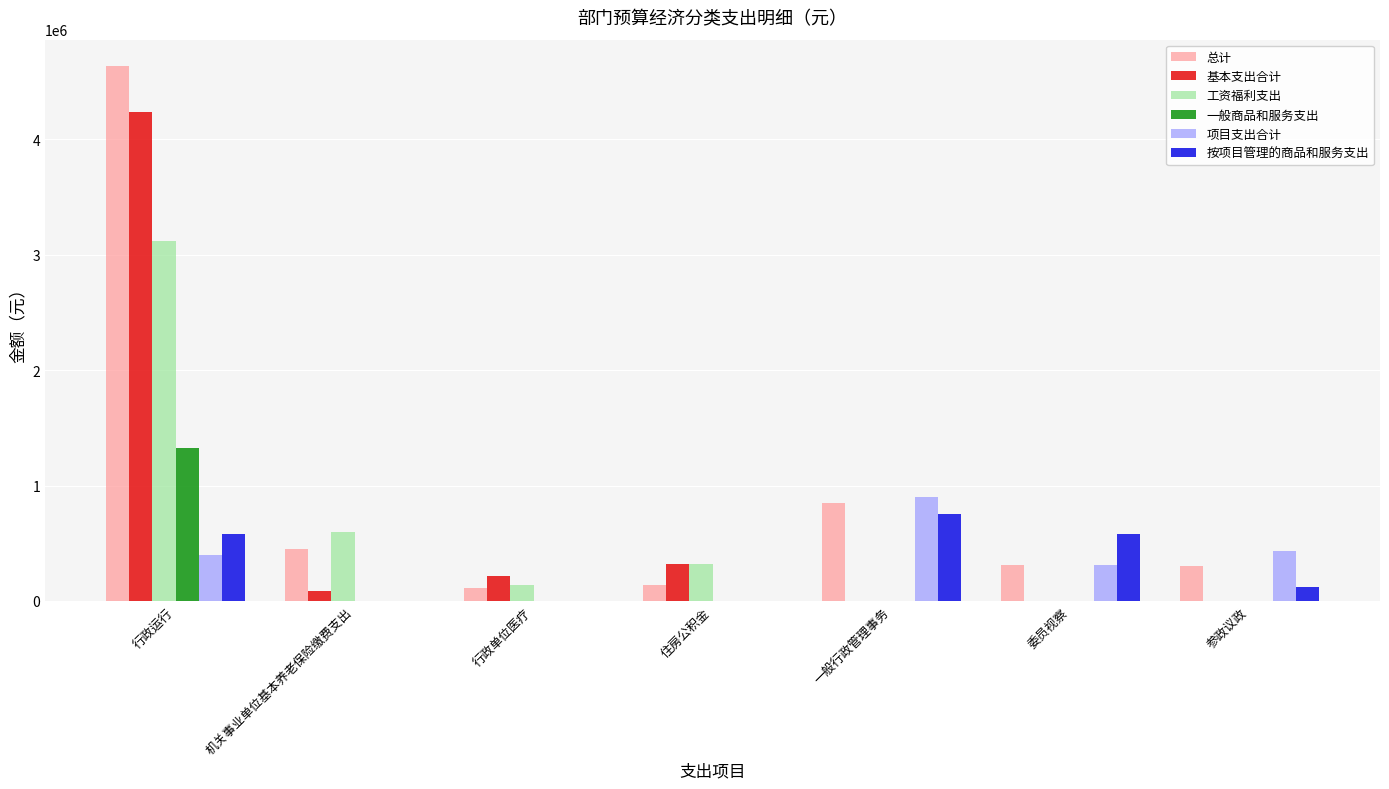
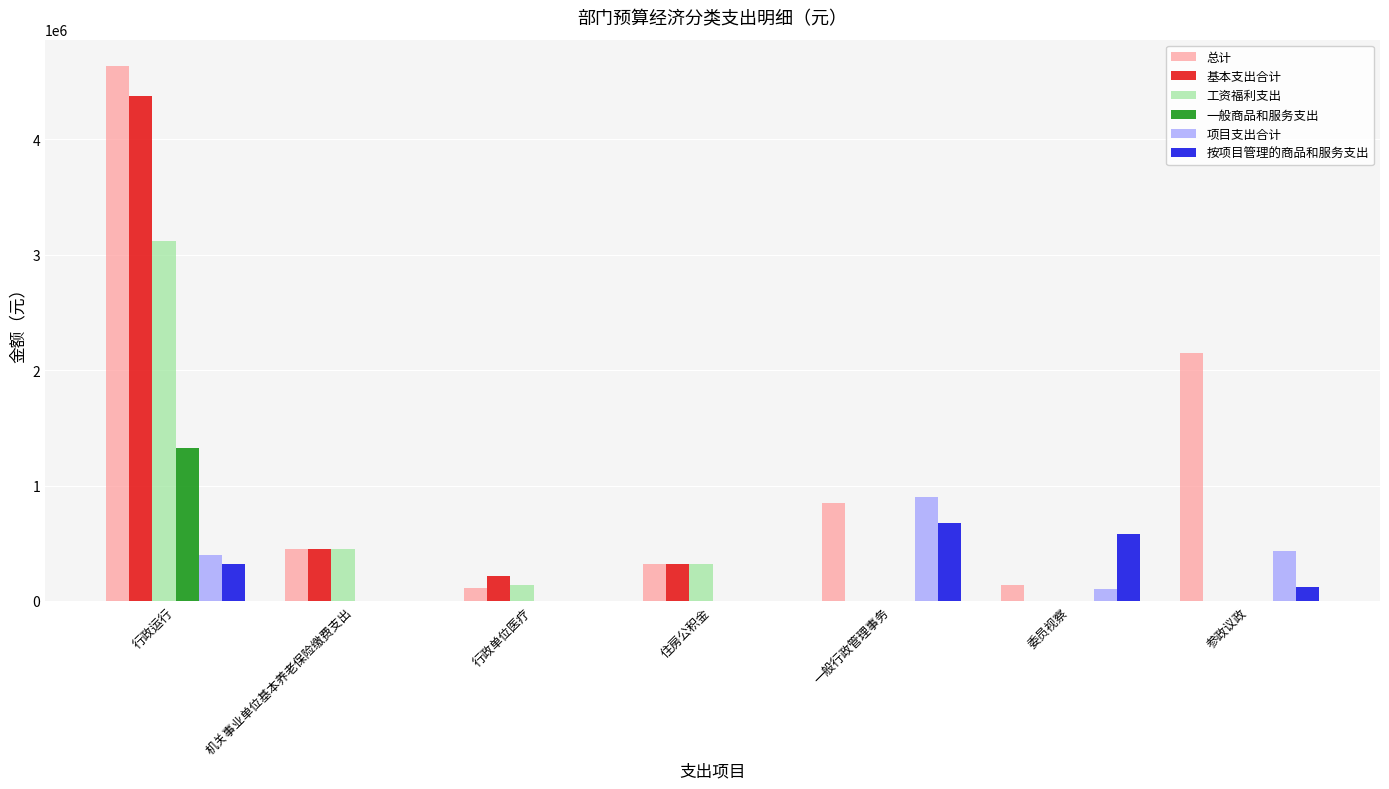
  {
    "总计": {
      "行政运行": 4630000,
      "机关事业单位基本养老保险缴费支出": 450000,
      "行政单位医疗": 110000,
-     "住房公积金": 140000,
+     "住房公积金": 320000,
      "一般行政管理事务": 850000,
-     "委员视察": 310000,
-     "参政议政": 310000
+     "委员视察": 140000,
+     "参政议政": 2150000
    },
    "基本支出合计": {
-     "行政运行": 4230000,
-     "机关事业单位基本养老保险缴费支出": 90000,
+     "行政运行": 4380000,
+     "机关事业单位基本养老保险缴费支出": 450000,
      "行政单位医疗": 220000,
      "住房公积金": 320000,
      "一般行政管理事务": 0,
      "委员视察": 0,
      "参政议政": 0
    },
    "工资福利支出": {
      "行政运行": 3120000,
-     "机关事业单位基本养老保险缴费支出": 600000,
+     "机关事业单位基本养老保险缴费支出": 450000,
      "行政单位医疗": 140000,
      "住房公积金": 320000,
      "一般行政管理事务": 0,
      "委员视察": 0,
      "参政议政": 0
    },
    "一般商品和服务支出": {
      "行政运行": 1320000,
      "机关事业单位基本养老保险缴费支出": 0,
      "行政单位医疗": 0,
      "住房公积金": 0,
      "一般行政管理事务": 0,
      "委员视察": 0,
      "参政议政": 0
    },
    "项目支出合计": {
      "行政运行": 400000,
      "机关事业单位基本养老保险缴费支出": 0,
      "行政单位医疗": 0,
      "住房公积金": 0,
      "一般行政管理事务": 900000,
-     "委员视察": 310000,
+     "委员视察": 110000,
      "参政议政": 430000
    },
    "按项目管理的商品和服务支出": {
-     "行政运行": 580000,
+     "行政运行": 320000,
      "机关事业单位基本养老保险缴费支出": 0,
      "行政单位医疗": 0,
      "住房公积金": 0,
-     "一般行政管理事务": 760000,
+     "一般行政管理事务": 680000,
      "委员视察": 580000,
      "参政议政": 120000
    }
  }
